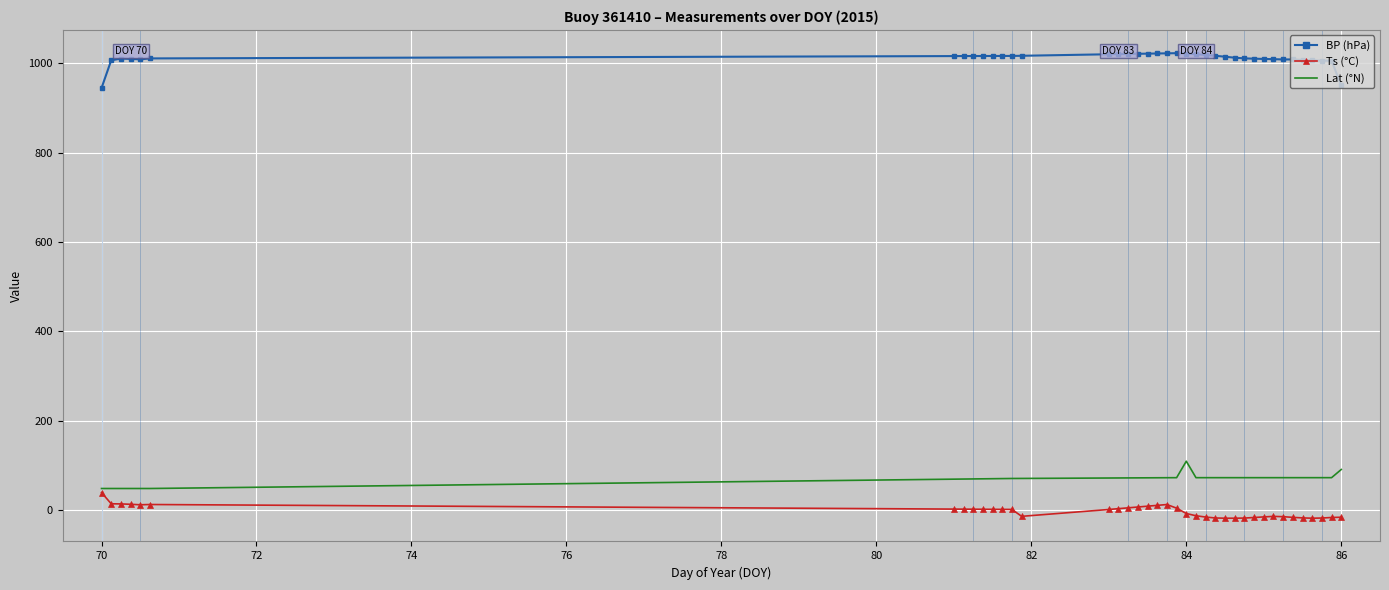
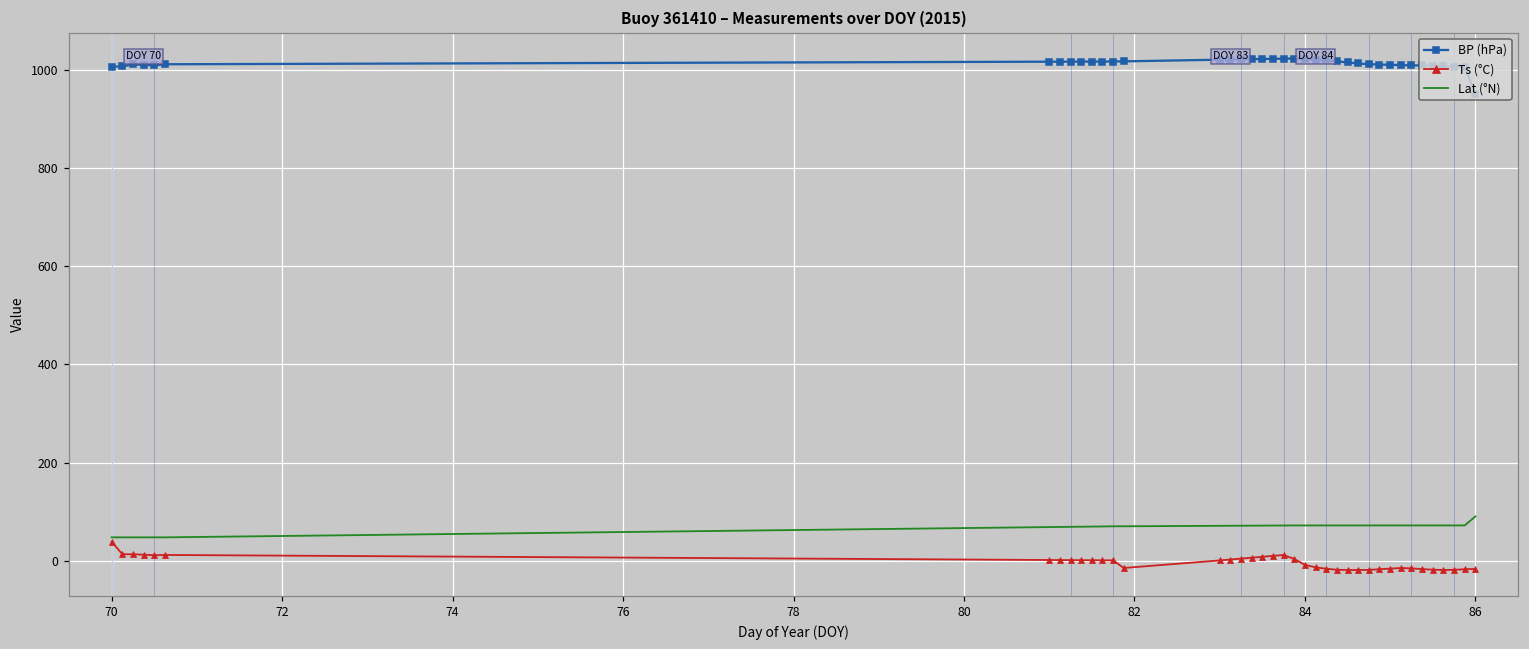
  {
    "BP (hPa)": {
-     "70": 940
+     "70": 1010
    },
    "Ts (°C)": {
      "70": 40,
      "84": -10,
      "86": -20
    },
    "Lat (°N)": {
      "70": 50,
-     "84": 110,
+     "84": 70,
      "86": 90
    }
  }
